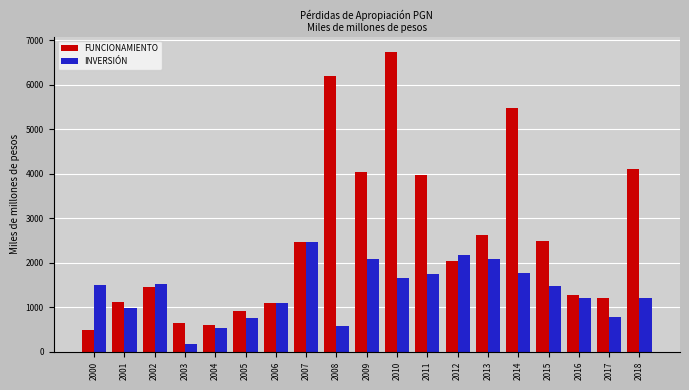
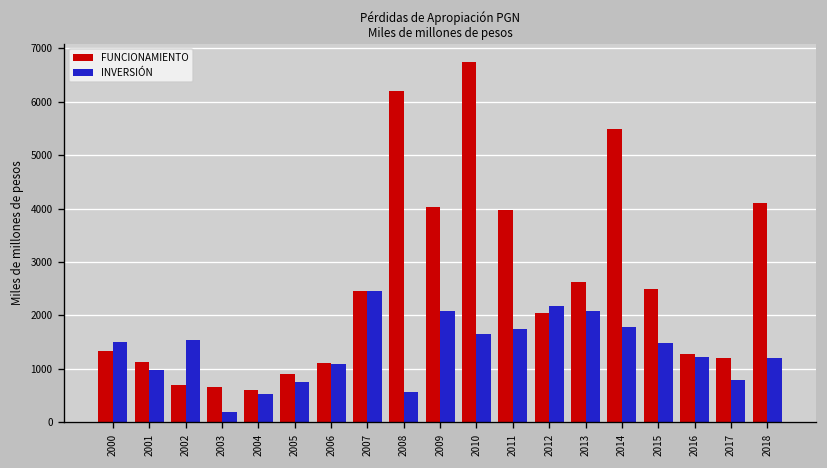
  {
    "FUNCIONAMIENTO": {
-     "2000": 500,
+     "2000": 1300,
      "2001": 1100,
-     "2002": 1400,
+     "2002": 700,
      "2003": 700,
      "2004": 600,
      "2005": 900,
      "2006": 1100,
      "2007": 2500,
      "2008": 6200,
      "2009": 4000,
      "2010": 6700,
      "2011": 4000,
      "2012": 2000,
      "2013": 2600,
      "2014": 5500,
      "2015": 2500,
      "2016": 1300,
      "2017": 1200,
      "2018": 4100
    },
    "INVERSIÓN": {
      "2000": 1500,
      "2001": 1000,
      "2002": 1500,
      "2003": 200,
      "2004": 500,
      "2005": 800,
      "2006": 1100,
      "2007": 2500,
      "2008": 600,
      "2009": 2100,
      "2010": 1700,
      "2011": 1700,
      "2012": 2200,
      "2013": 2100,
      "2014": 1800,
      "2015": 1500,
      "2016": 1200,
      "2017": 800,
      "2018": 1200
    }
  }
